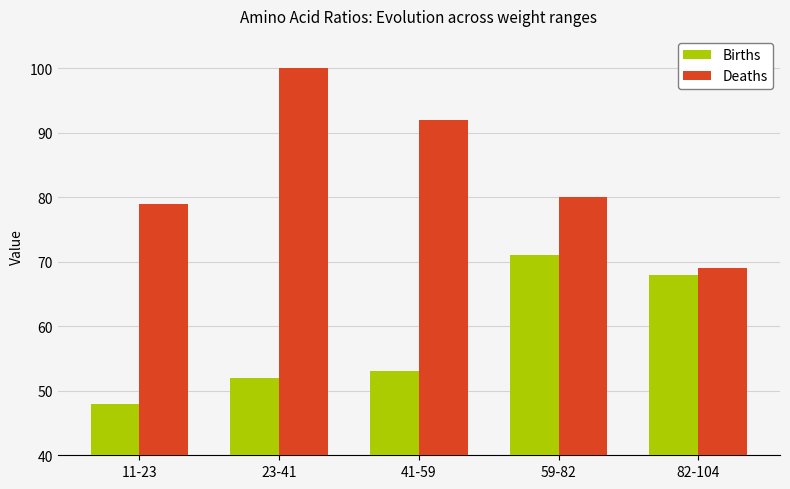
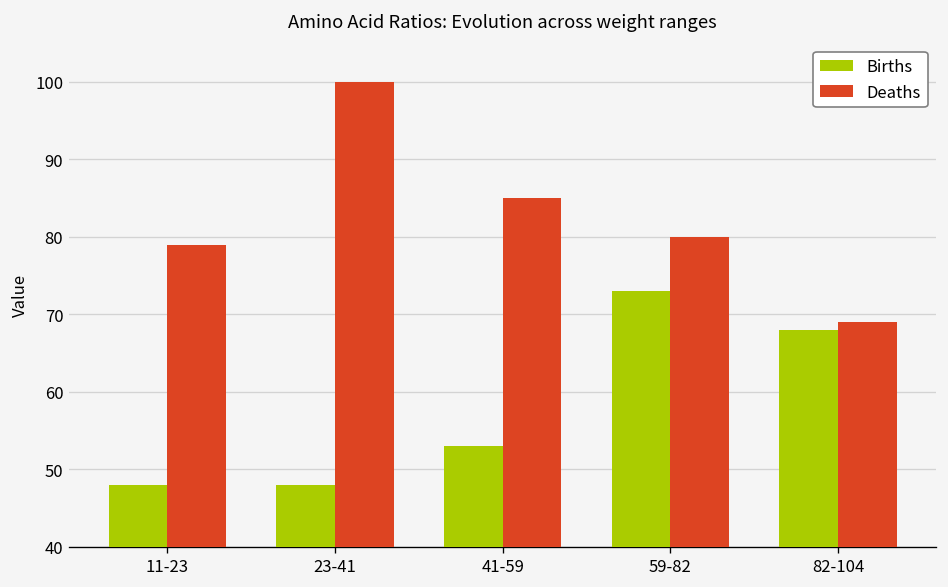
  {
    "Births": {
      "11-23": 48,
-     "23-41": 52,
+     "23-41": 48,
      "41-59": 53,
-     "59-82": 71,
+     "59-82": 73,
      "82-104": 68
    },
    "Deaths": {
      "11-23": 79,
      "23-41": 100,
-     "41-59": 92,
+     "41-59": 85,
      "59-82": 80,
      "82-104": 69
    }
  }
